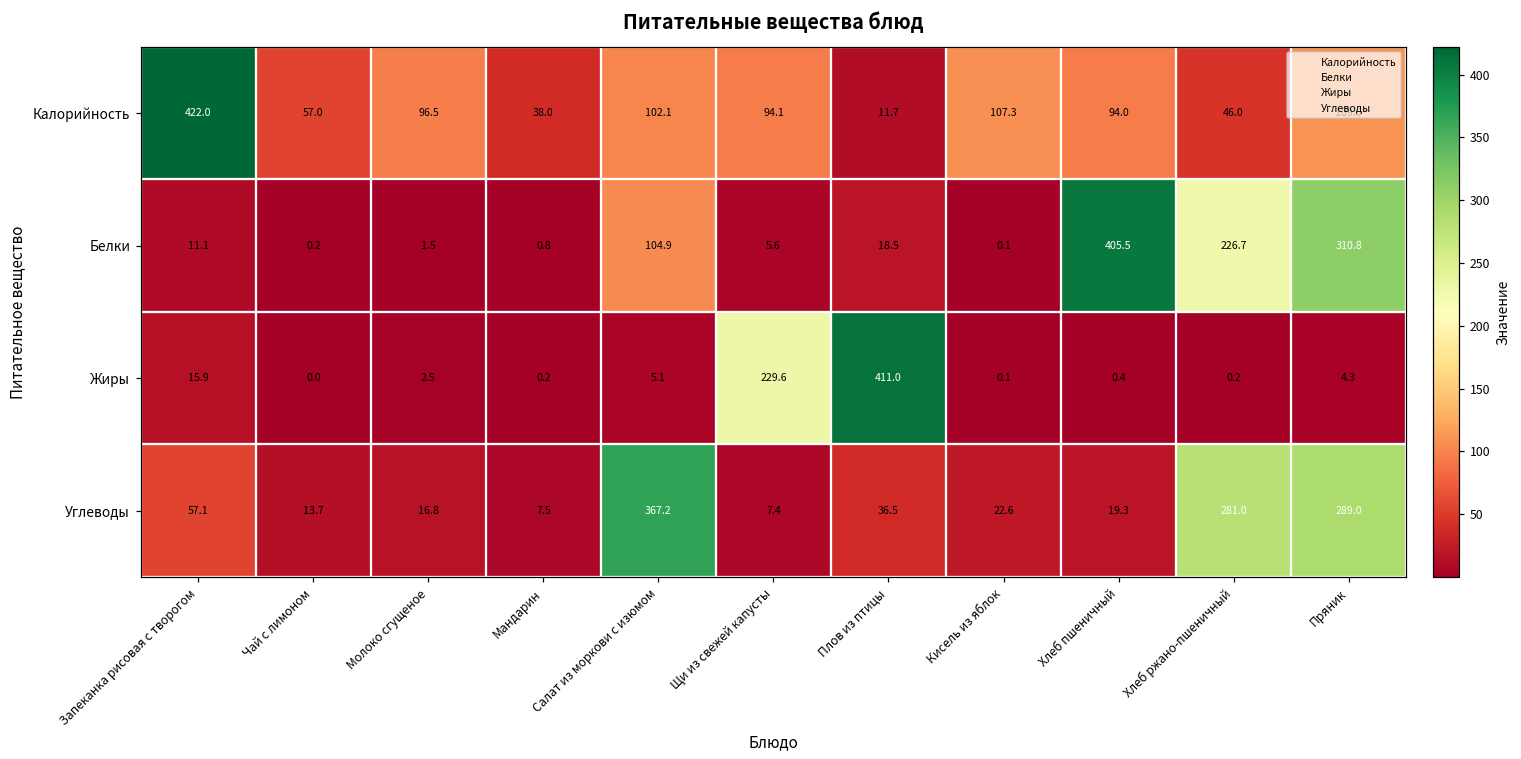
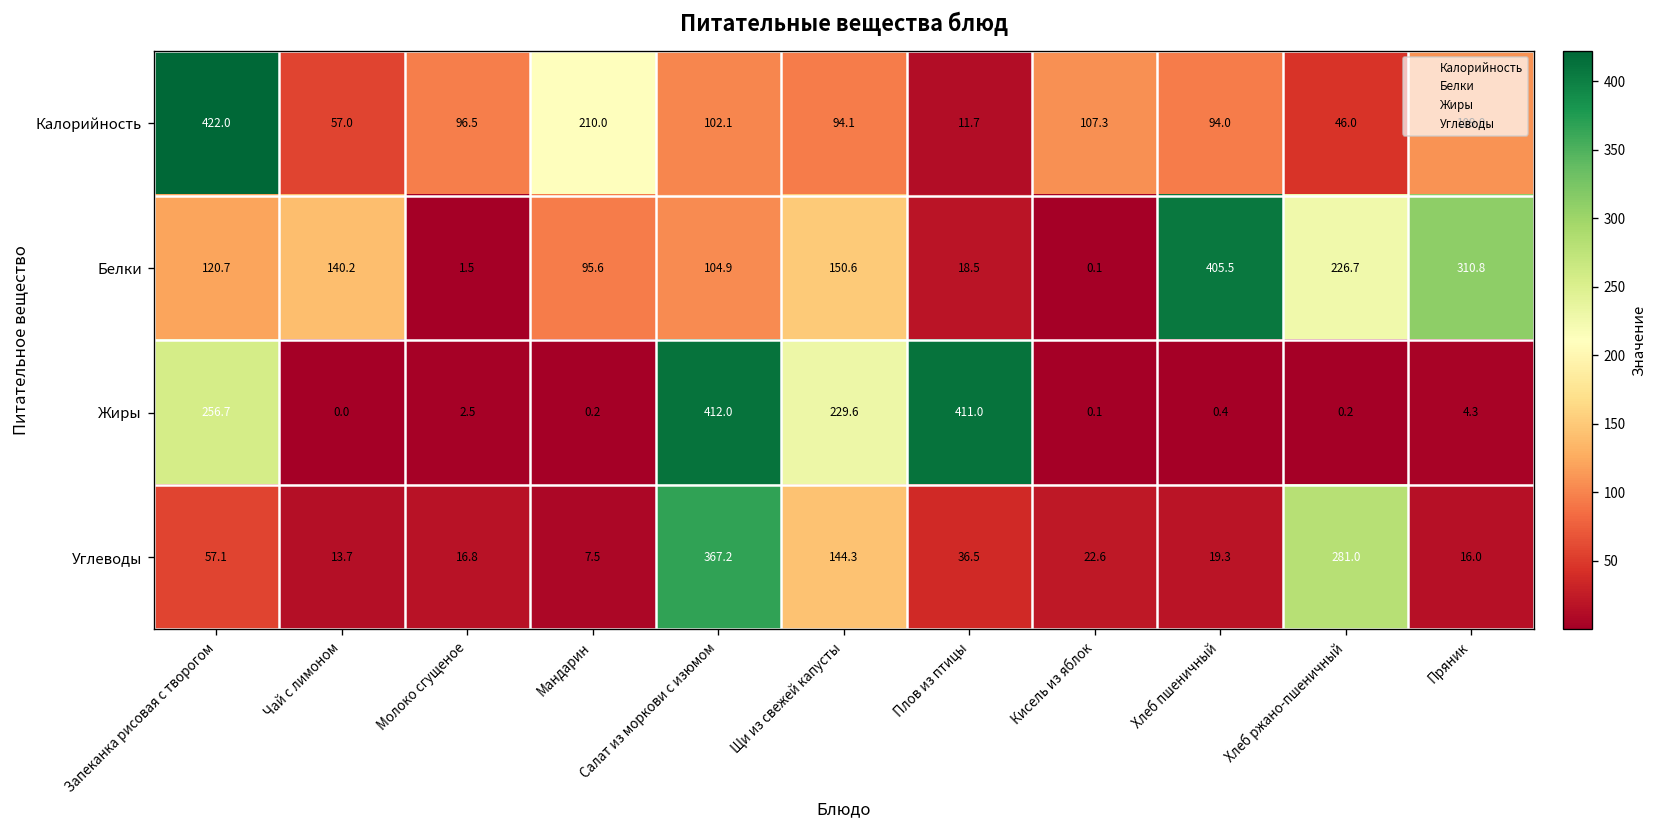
  {
    "Калорийность": {
      "Запеканка рисовая с творогом": 422.0,
      "Чай с лимоном": 57.0,
      "Молоко сгущеное": 96.5,
-     "Мандарин": 38.0,
+     "Мандарин": 210.0,
      "Салат из моркови с изюмом": 102.1,
      "Щи из свежей капусты": 94.1,
      "Плов из птицы": 11.7,
      "Кисель из яблок": 107.3,
      "Хлеб пшеничный": 94.0,
      "Хлеб ржано-пшеничный": 46.0
    },
    "Белки": {
-     "Запеканка рисовая с творогом": 11.1,
-     "Чай с лимоном": 0.2,
+     "Запеканка рисовая с творогом": 120.7,
+     "Чай с лимоном": 140.2,
      "Молоко сгущеное": 1.5,
-     "Мандарин": 0.8,
+     "Мандарин": 95.6,
      "Салат из моркови с изюмом": 104.9,
-     "Щи из свежей капусты": 5.6,
+     "Щи из свежей капусты": 150.6,
      "Плов из птицы": 18.5,
      "Кисель из яблок": 0.1,
      "Хлеб пшеничный": 405.5,
      "Хлеб ржано-пшеничный": 226.7,
      "Пряник": 310.8
    },
    "Жиры": {
-     "Запеканка рисовая с творогом": 15.9,
+     "Запеканка рисовая с творогом": 256.7,
      "Чай с лимоном": 0.0,
      "Молоко сгущеное": 2.5,
      "Мандарин": 0.2,
-     "Салат из моркови с изюмом": 5.1,
+     "Салат из моркови с изюмом": 412.0,
      "Щи из свежей капусты": 229.6,
      "Плов из птицы": 411.0,
      "Кисель из яблок": 0.1,
      "Хлеб пшеничный": 0.4,
      "Хлеб ржано-пшеничный": 0.2,
      "Пряник": 4.3
    },
    "Углеводы": {
      "Запеканка рисовая с творогом": 57.1,
      "Чай с лимоном": 13.7,
      "Молоко сгущеное": 16.8,
      "Мандарин": 7.5,
      "Салат из моркови с изюмом": 367.2,
-     "Щи из свежей капусты": 7.4,
+     "Щи из свежей капусты": 144.3,
      "Плов из птицы": 36.5,
      "Кисель из яблок": 22.6,
      "Хлеб пшеничный": 19.3,
      "Хлеб ржано-пшеничный": 281.0,
-     "Пряник": 289.0
+     "Пряник": 16.0
    }
  }
